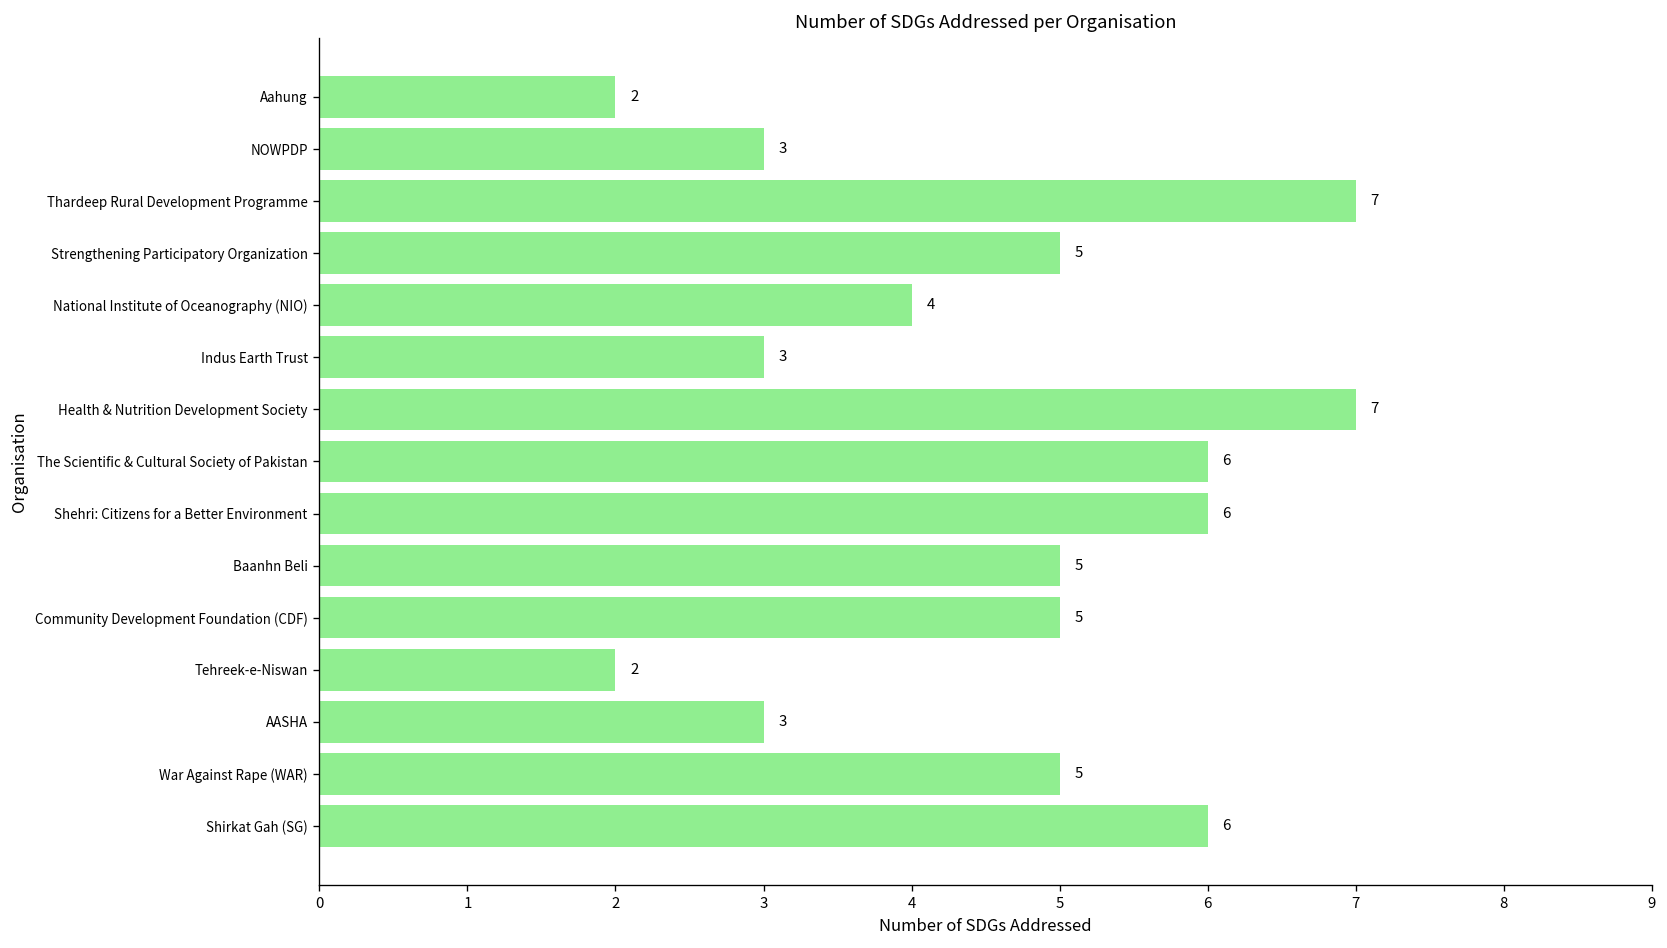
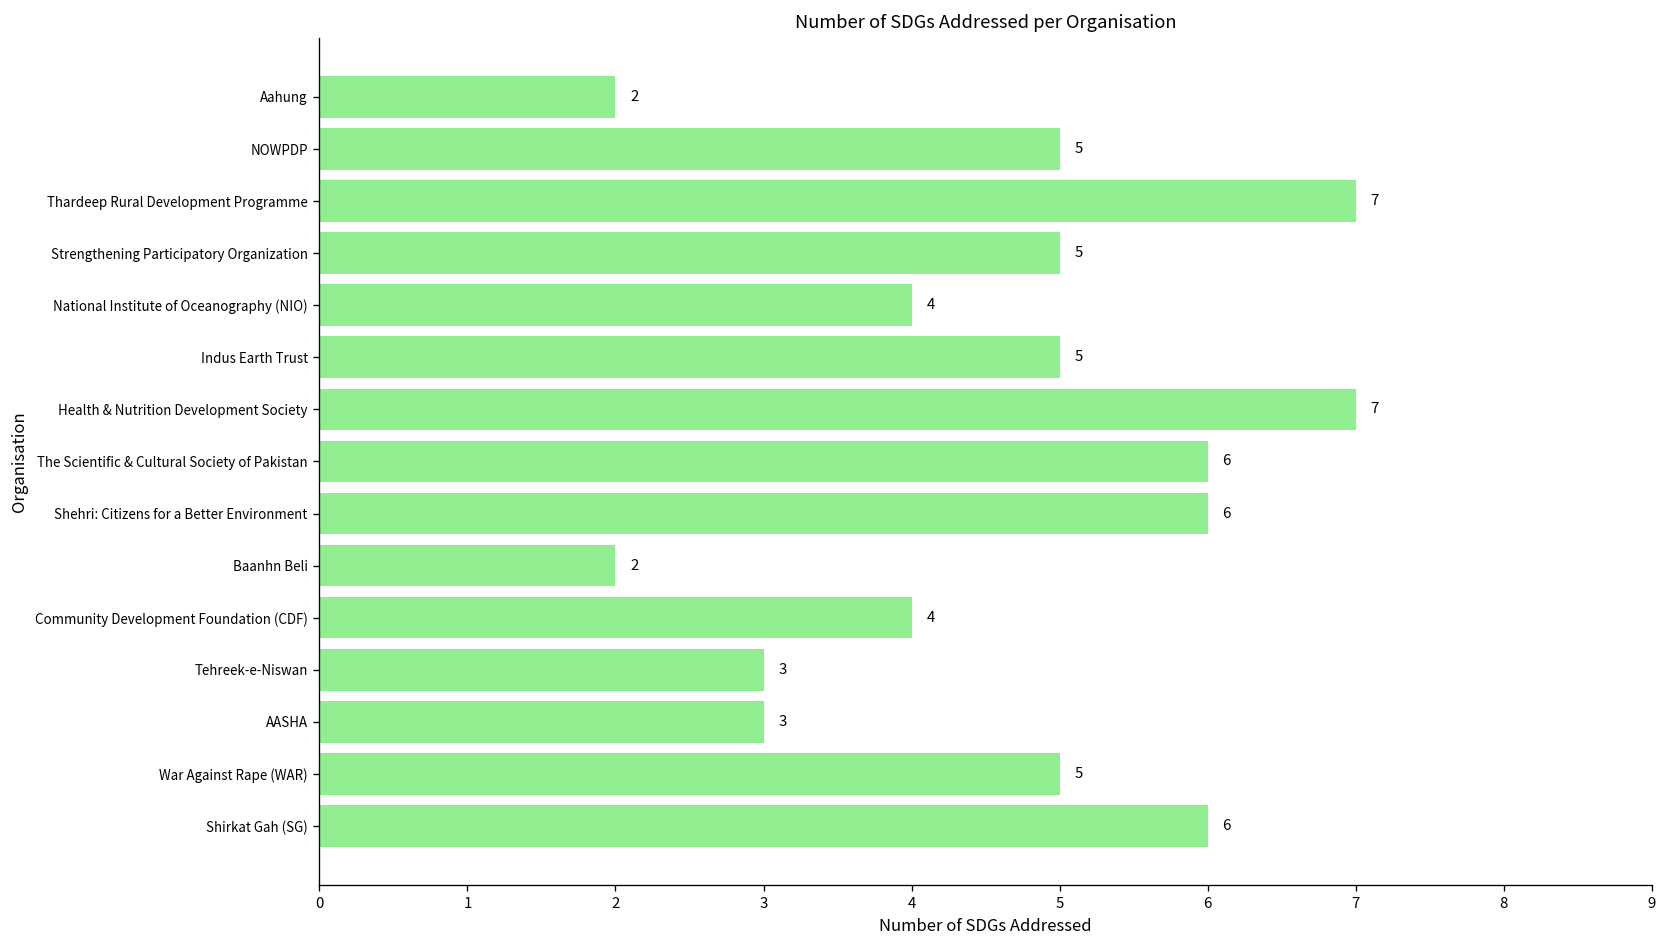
  {
    "Aahung": 2,
-   "NOWPDP": 3,
+   "NOWPDP": 5,
    "Thardeep Rural Development Programme": 7,
    "Strengthening Participatory Organization": 5,
    "National Institute of Oceanography (NIO)": 4,
-   "Indus Earth Trust": 3,
+   "Indus Earth Trust": 5,
    "Health & Nutrition Development Society": 7,
    "The Scientific & Cultural Society of Pakistan": 6,
    "Shehri: Citizens for a Better Environment": 6,
-   "Baanhn Beli": 5,
-   "Community Development Foundation (CDF)": 5,
-   "Tehreek-e-Niswan": 2,
+   "Baanhn Beli": 2,
+   "Community Development Foundation (CDF)": 4,
+   "Tehreek-e-Niswan": 3,
    "AASHA": 3,
    "War Against Rape (WAR)": 5,
    "Shirkat Gah (SG)": 6
  }
